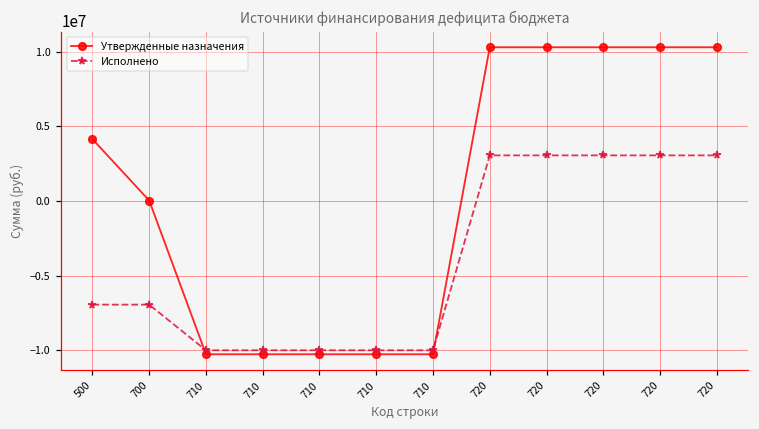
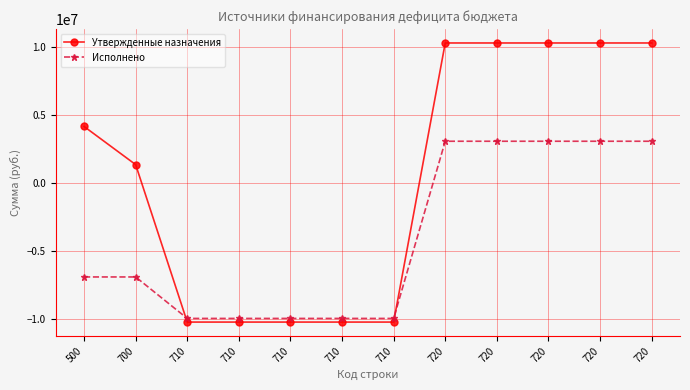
  {
    "Утвержденные назначения": {
      "500": 4100000,
-     "700": 0
+     "700": 1300000
    },
    "Исполнено": {
      "500": -6900000,
      "700": -6900000
    }
  }
